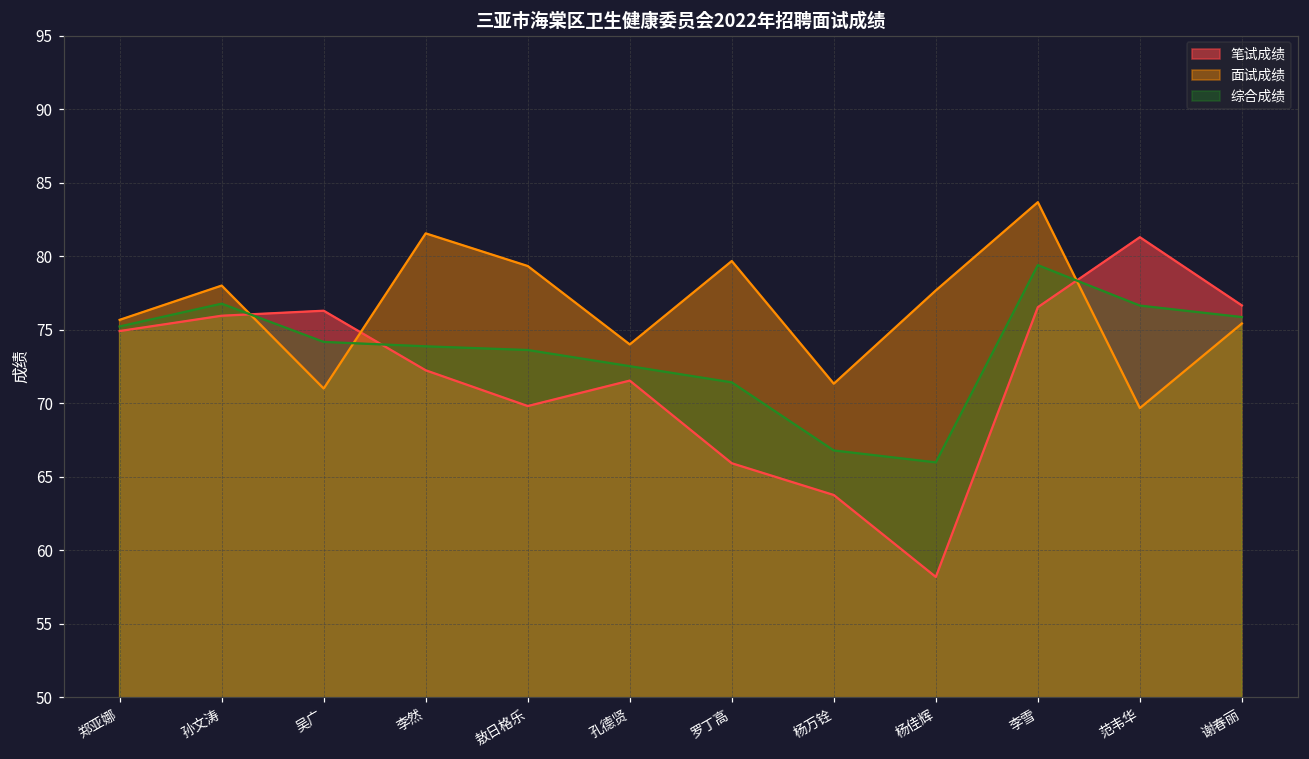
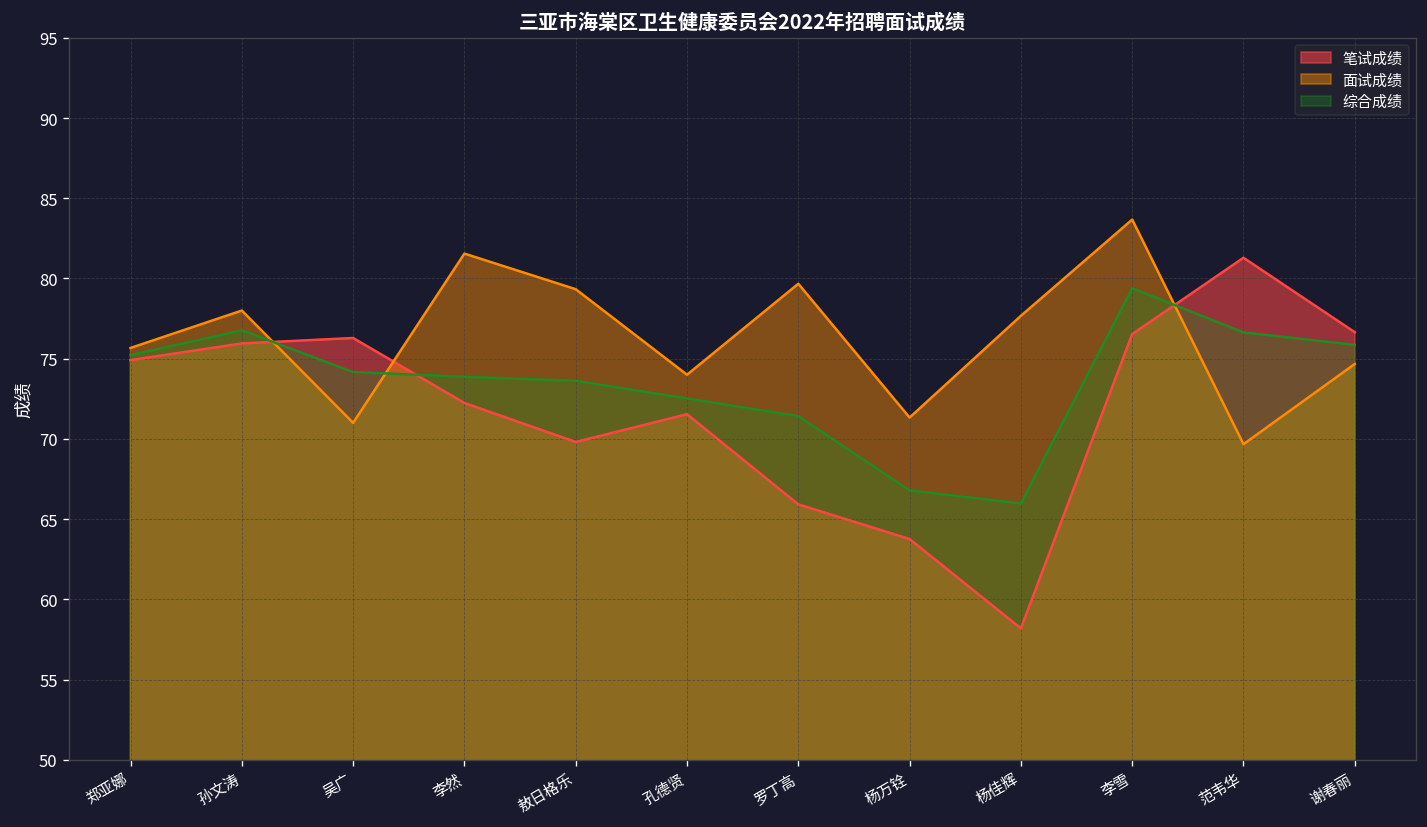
  {
    "笔试成绩": {
      "郑亚娜": 74.9,
      "孙文涛": 76.0,
      "吴广": 76.3,
      "李然": 72.2,
      "敖日格乐": 69.8,
      "孔德贤": 71.5,
      "罗丁高": 65.9,
      "杨万铨": 63.8,
      "杨佳辉": 58.2,
      "李雪": 76.5,
      "范韦华": 81.3,
      "谢春丽": 76.7
    },
    "面试成绩": {
      "郑亚娜": 75.7,
      "孙文涛": 78.0,
      "吴广": 71.0,
      "李然": 81.6,
      "敖日格乐": 79.3,
      "孔德贤": 74.0,
      "罗丁高": 79.7,
      "杨万铨": 71.3,
      "杨佳辉": 77.7,
      "李雪": 83.7,
      "范韦华": 69.7,
-     "谢春丽": 75.4
+     "谢春丽": 74.7
    },
    "综合成绩": {
      "郑亚娜": 75.2,
      "孙文涛": 76.8,
      "吴广": 74.2,
      "李然": 73.9,
      "敖日格乐": 73.6,
      "孔德贤": 72.5,
      "罗丁高": 71.4,
      "杨万铨": 66.8,
      "杨佳辉": 66.0,
      "李雪": 79.4,
      "范韦华": 76.6,
      "谢春丽": 75.9
    }
  }
